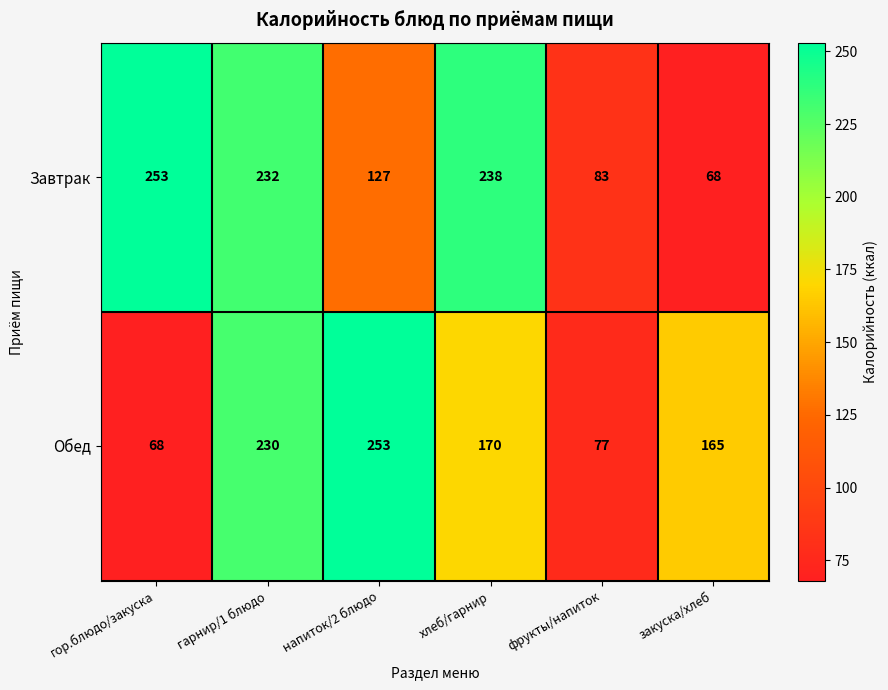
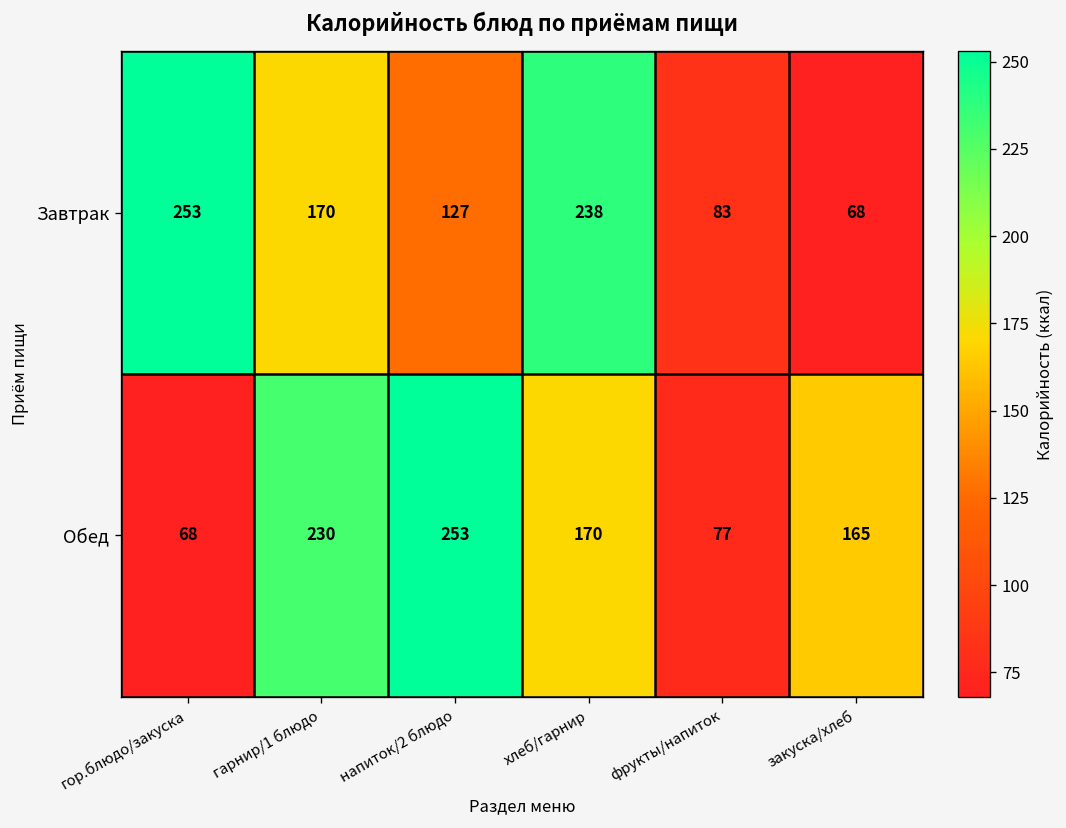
  {
    "Завтрак": {
      "гор.блюдо/закуска": 253,
-     "гарнир/1 блюдо": 232,
+     "гарнир/1 блюдо": 170,
      "напиток/2 блюдо": 127,
      "хлеб/гарнир": 238,
      "фрукты/напиток": 83,
      "закуска/хлеб": 68
    },
    "Обед": {
      "гор.блюдо/закуска": 68,
      "гарнир/1 блюдо": 230,
      "напиток/2 блюдо": 253,
      "хлеб/гарнир": 170,
      "фрукты/напиток": 77,
      "закуска/хлеб": 165
    }
  }
